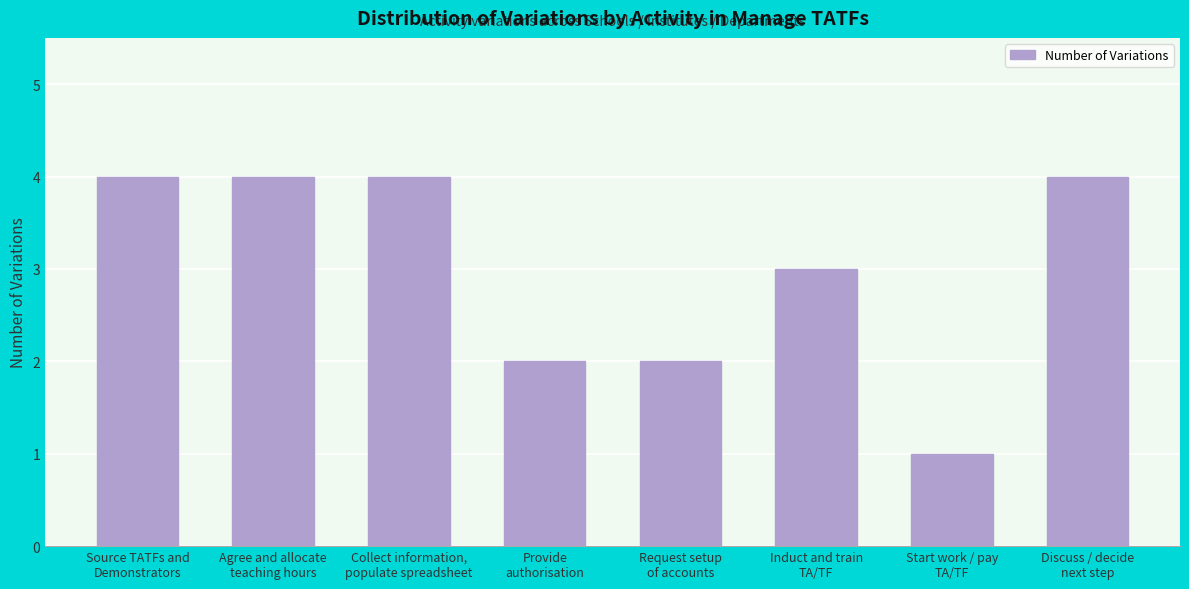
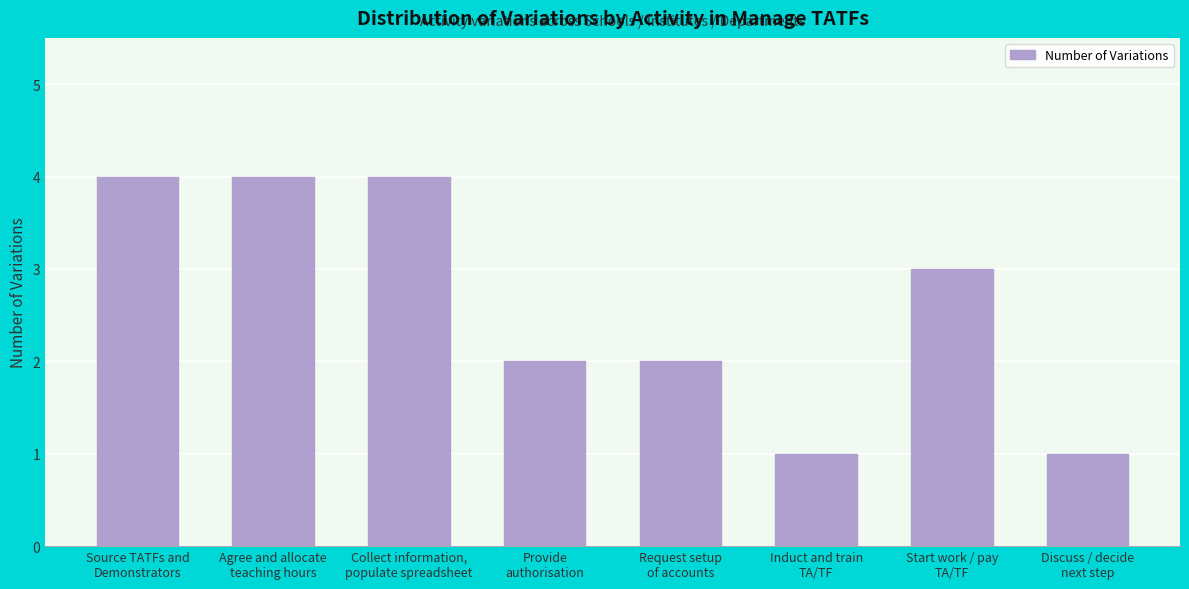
  {
    "Source TATFs and Demonstrators": 4,
    "Agree and allocate teaching hours": 4,
    "Collect information, populate spreadsheet": 4,
    "Provide authorisation": 2,
    "Request setup of accounts": 2,
-   "Induct and train TA/TF": 3,
-   "Start work / pay TA/TF": 1,
-   "Discuss / decide next step": 4
+   "Induct and train TA/TF": 1,
+   "Start work / pay TA/TF": 3,
+   "Discuss / decide next step": 1
  }
